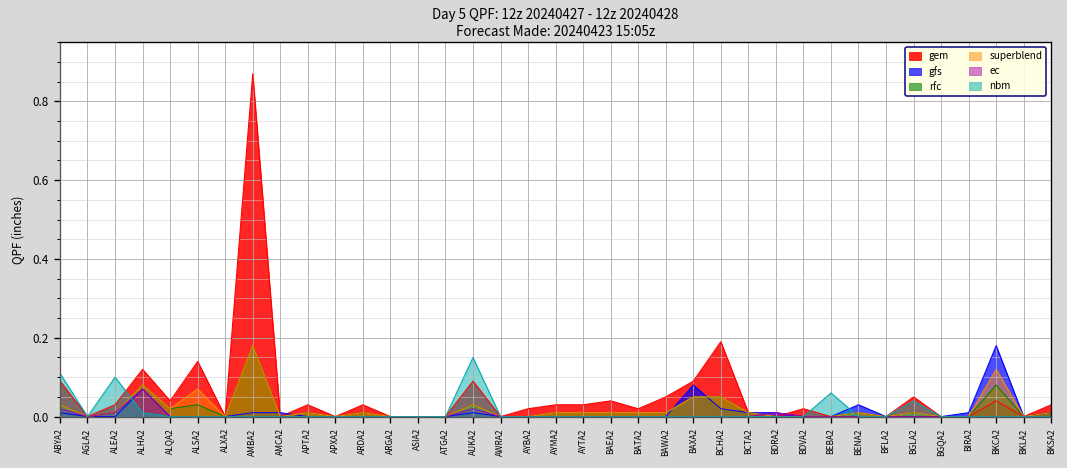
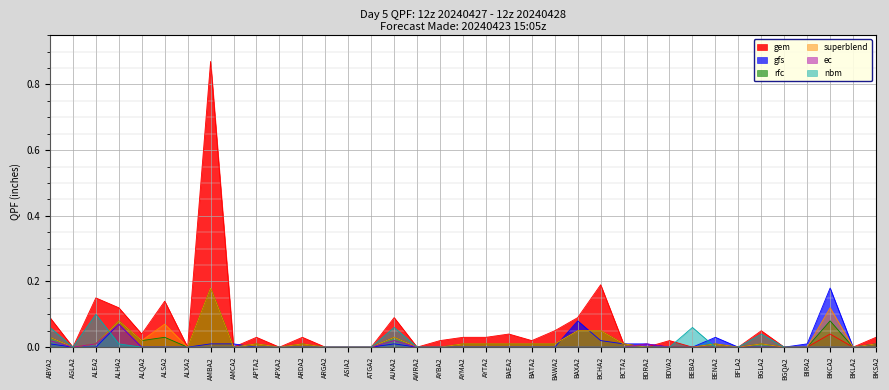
  {
    "gem": {
      "ABYA2": 0.09,
-     "ALEA2": 0.03,
+     "ALEA2": 0.15,
      "ALHA2": 0.12,
      "ALQA2": 0.04,
      "ALSA2": 0.14,
      "AMBA2": 0.87,
      "APTA2": 0.03,
      "ARDA2": 0.03,
      "AUKA2": 0.09,
      "AYBA2": 0.02,
      "AYMA2": 0.03,
      "AYTA2": 0.03,
      "BAEA2": 0.04,
      "BATA2": 0.02,
      "BAWA2": 0.05,
      "BAXA2": 0.09,
      "BCHA2": 0.19,
      "BDVA2": 0.02,
      "BGLA2": 0.05,
      "BKCA2": 0.04,
      "BKSA2": 0.03
    },
    "gfs": {
      "ABYA2": 0.01,
      "ALEA2": 0.00,
      "AMBA2": 0.01,
      "AMCA2": 0.01,
      "AUKA2": 0.01,
      "BAXA2": 0.08,
      "BCHA2": 0.02,
      "BENA2": 0.03,
      "BIRA2": 0.01,
      "BKCA2": 0.18
    },
    "rfc": {
      "ALSA2": 0.03,
      "BKCA2": 0.08
    },
    "superblend": {
      "ALSA2": 0.07,
      "BKCA2": 0.12
    },
    "ec": {
      "ABYA2": 0.02,
      "AUKA2": 0.02
    },
    "nbm": {
-     "ABYA2": 0.11,
+     "ABYA2": 0.06,
      "ALEA2": 0.10,
      "ALHA2": 0.01,
-     "AUKA2": 0.15,
+     "AUKA2": 0.06,
      "BEBA2": 0.06,
      "BGLA2": 0.04
    }
  }
